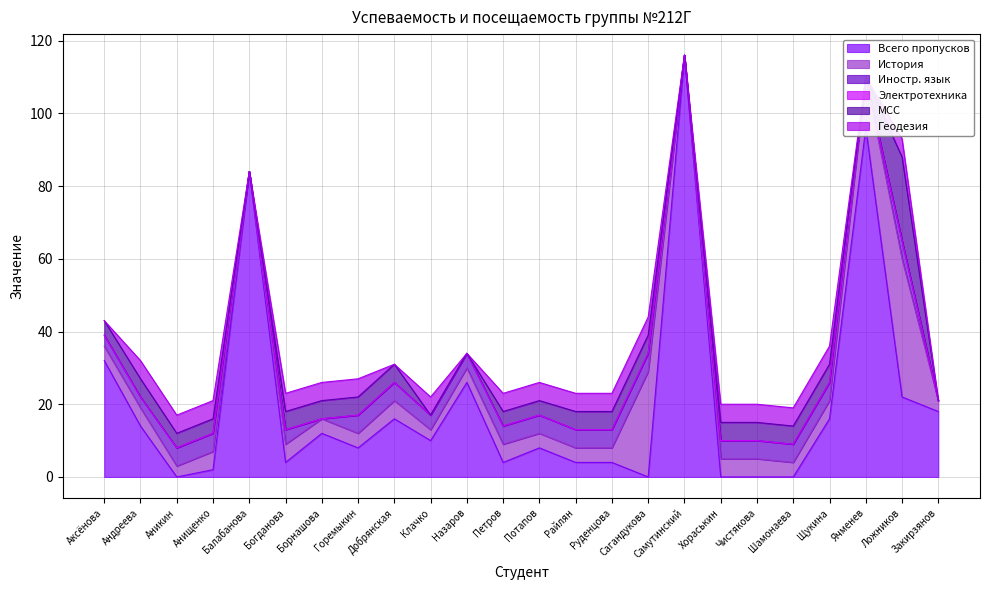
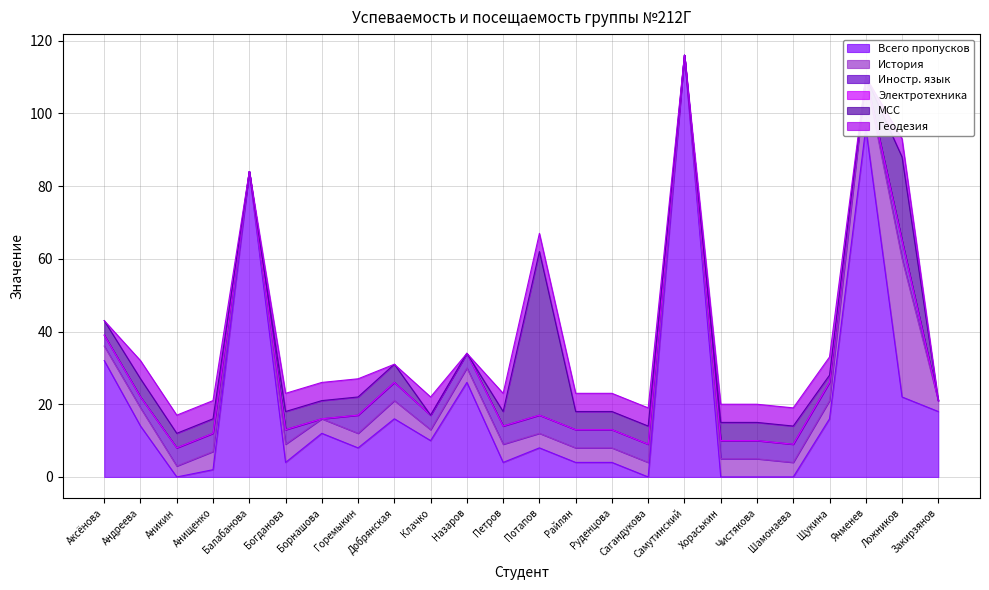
  {
    "История": {
      "Аксёнова": 4,
      "Андреева": 5,
      "Аникин": 3,
      "Анищенко": 5,
      "Богданова": 5,
      "Горемыкин": 4,
      "Добрянская": 5,
      "Клачко": 3,
      "Назаров": 4,
      "Петров": 5,
      "Потапов": 4,
      "Райлян": 4,
      "Руденцова": 4,
-     "Сагандукова": 29,
+     "Сагандукова": 4,
      "Хораськин": 5,
      "Чистякова": 5,
      "Шамонаева": 4,
      "Щукина": 5,
      "Ложников": 38
    },
    "МСС": {
      "Андреева": 5,
      "Аникин": 4,
      "Анищенко": 4,
      "Богданова": 5,
      "Борнашова": 5,
      "Горемыкин": 5,
      "Петров": 4,
-     "Потапов": 4,
+     "Потапов": 45,
      "Райлян": 5,
      "Руденцова": 5,
      "Сагандукова": 5,
      "Хораськин": 5,
      "Чистякова": 5,
      "Шамонаева": 5,
-     "Щукина": 5,
+     "Щукина": 2,
      "Ложников": 23
    }
  }
